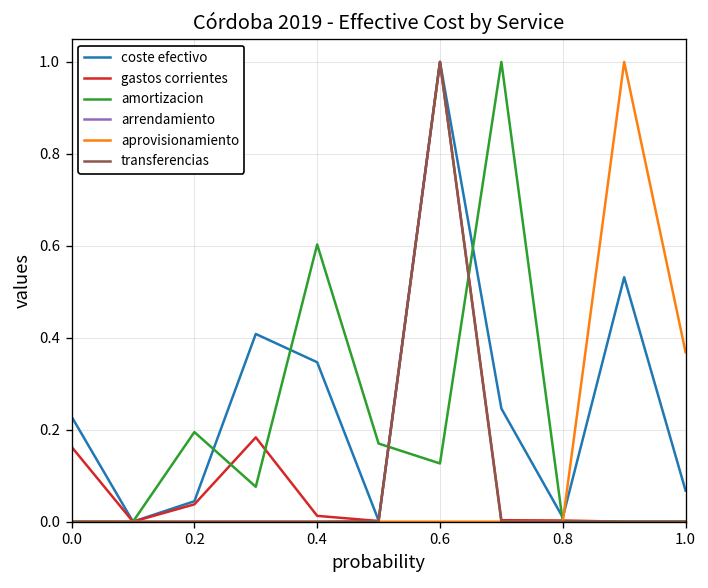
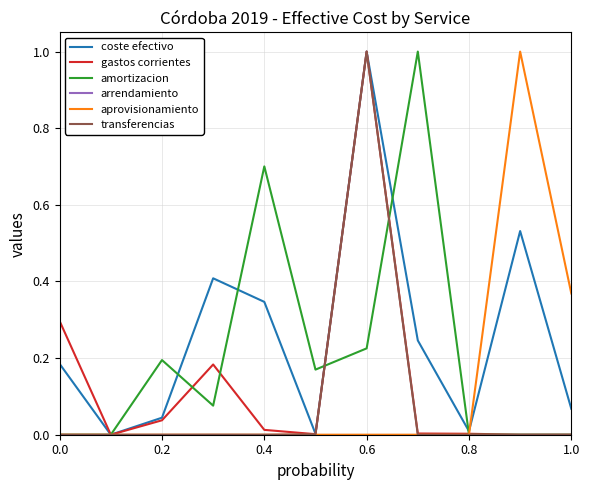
  {
    "coste efectivo": {
-     "0.0": 0.23,
+     "0.0": 0.18,
      "0.2": 0.04,
      "0.4": 0.35,
      "0.8": 0.01,
      "1.0": 0.07
    },
    "gastos corrientes": {
-     "0.0": 0.16,
+     "0.0": 0.30,
      "0.2": 0.04,
      "0.4": 0.01
    },
    "amortizacion": {
      "0.2": 0.19,
-     "0.4": 0.60,
-     "0.6": 0.13
+     "0.4": 0.70,
+     "0.6": 0.23
    },
    "aprovisionamiento": {
      "1.0": 0.37
    }
  }
